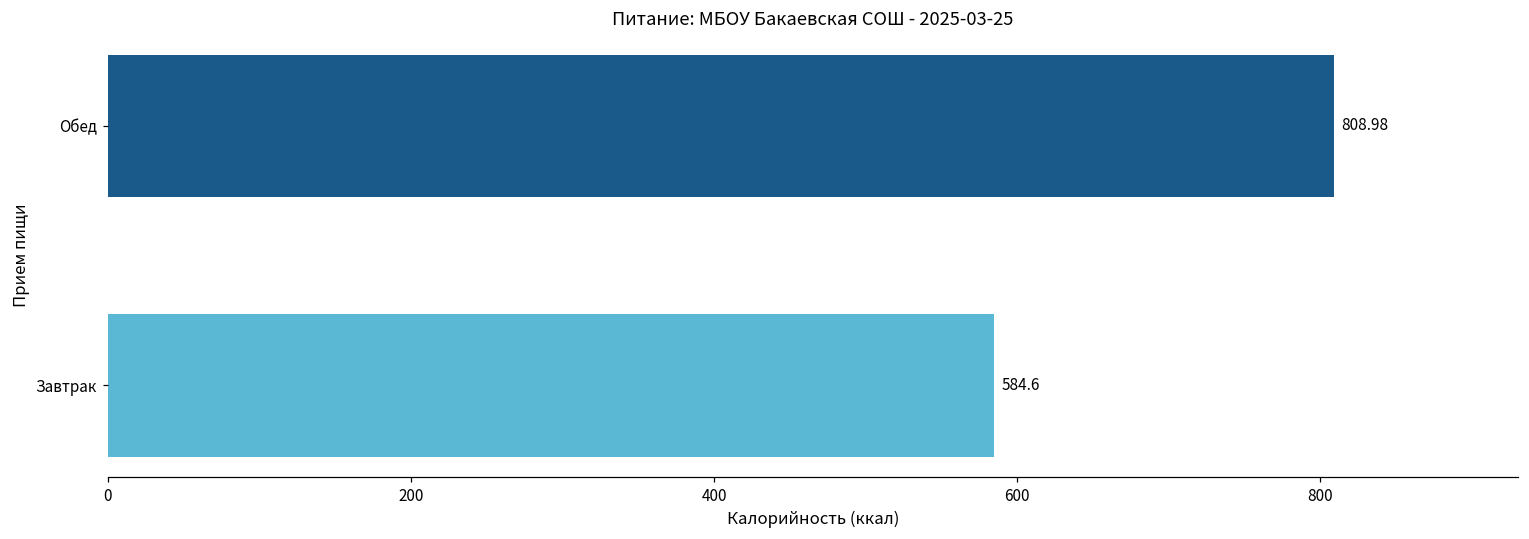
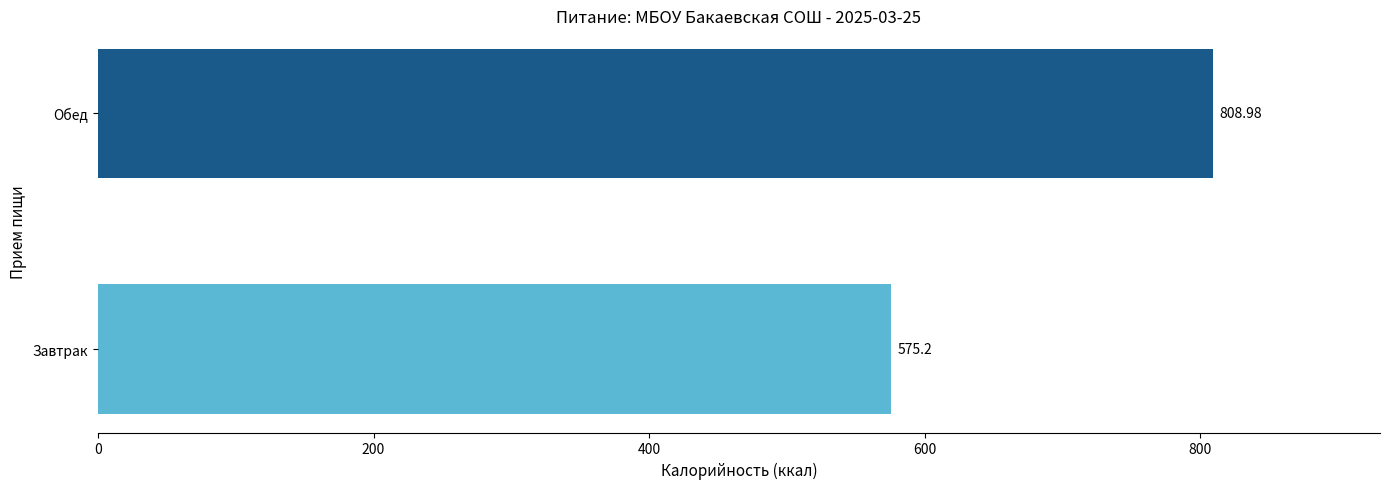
  {
    "Обед": 808.98,
-   "Завтрак": 584.6
+   "Завтрак": 575.2
  }
